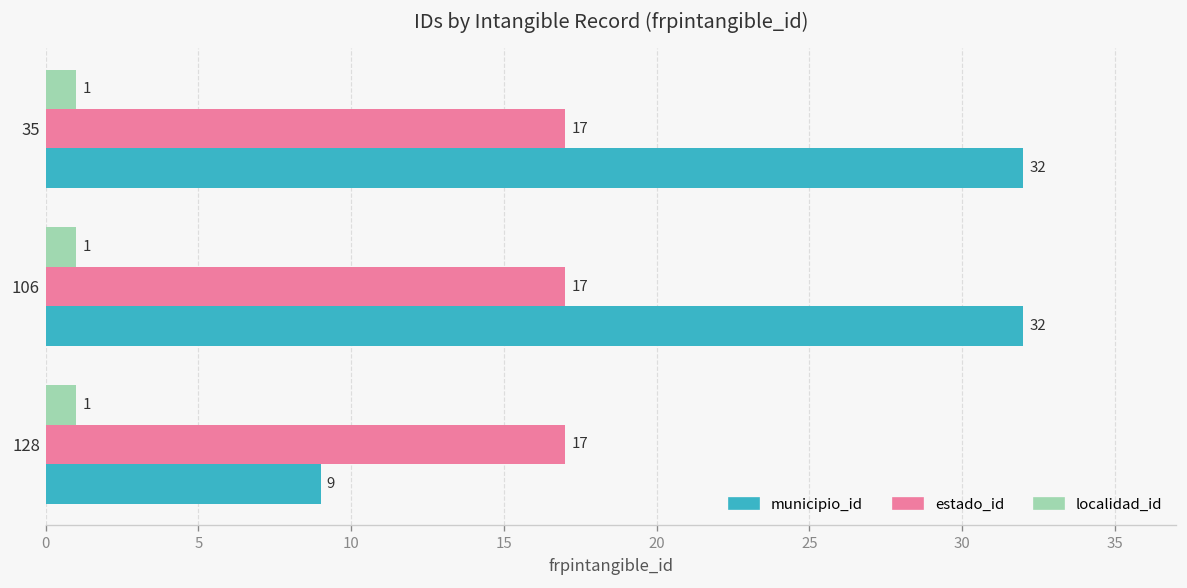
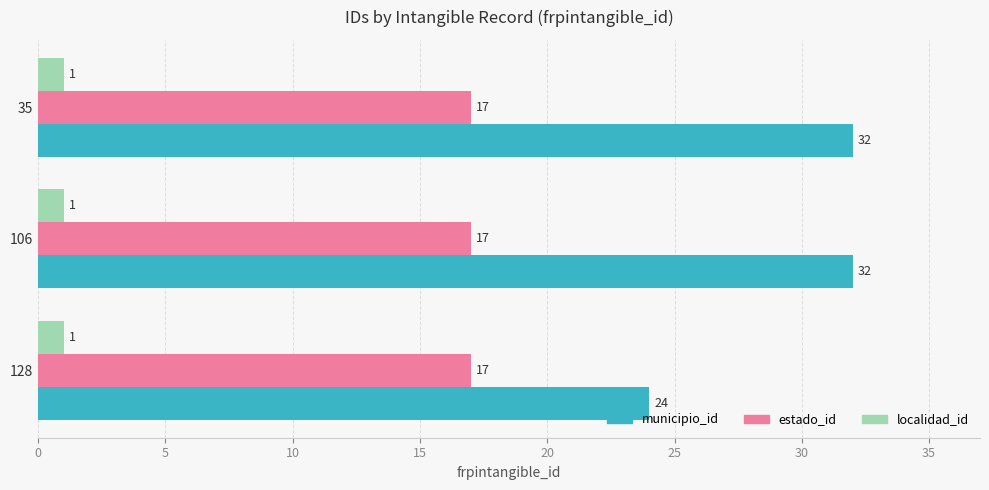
  {
    "municipio_id": {
      "35": 32,
      "106": 32,
-     "128": 9
+     "128": 24
    },
    "estado_id": {
      "35": 17,
      "106": 17,
      "128": 17
    },
    "localidad_id": {
      "35": 1,
      "106": 1,
      "128": 1
    }
  }
